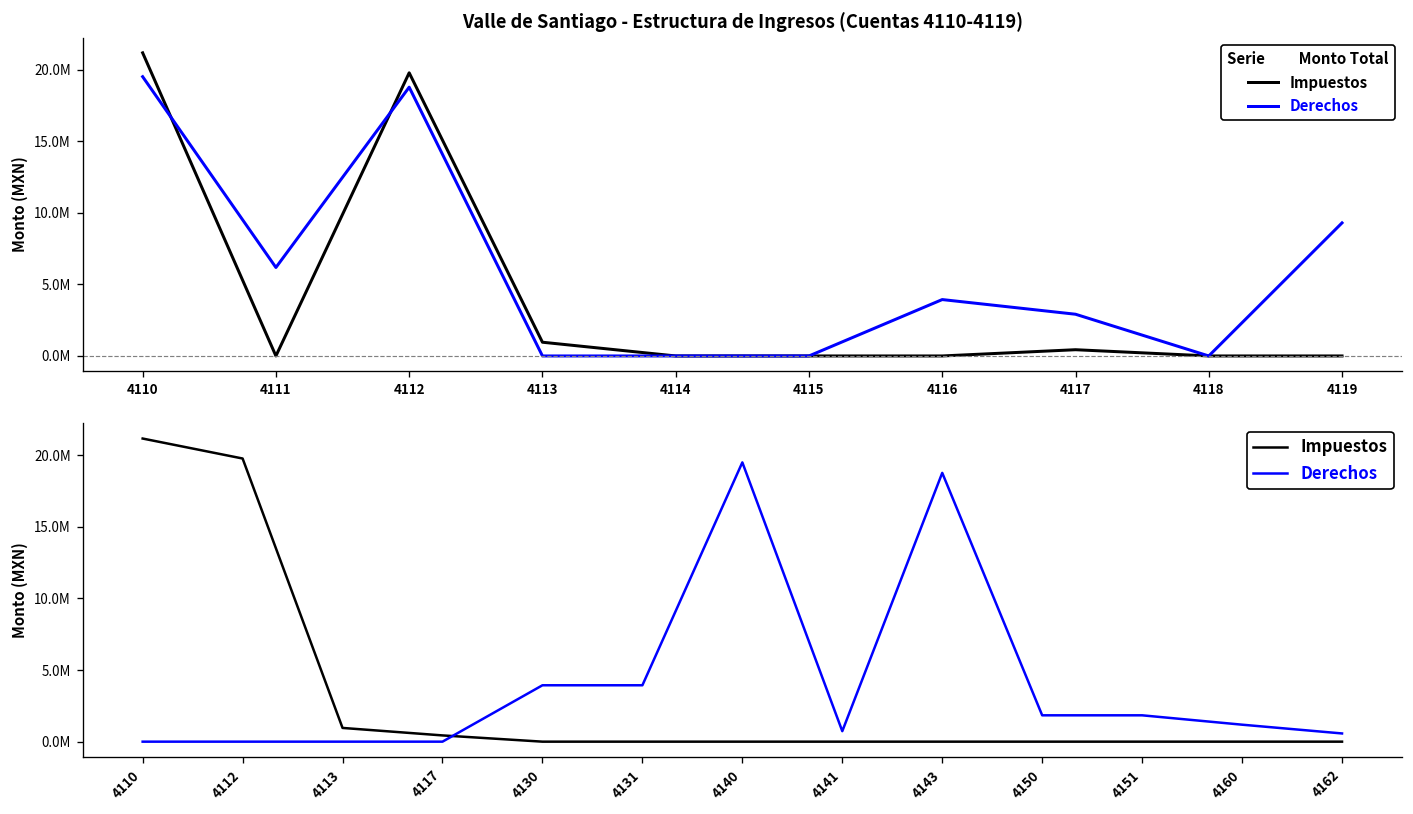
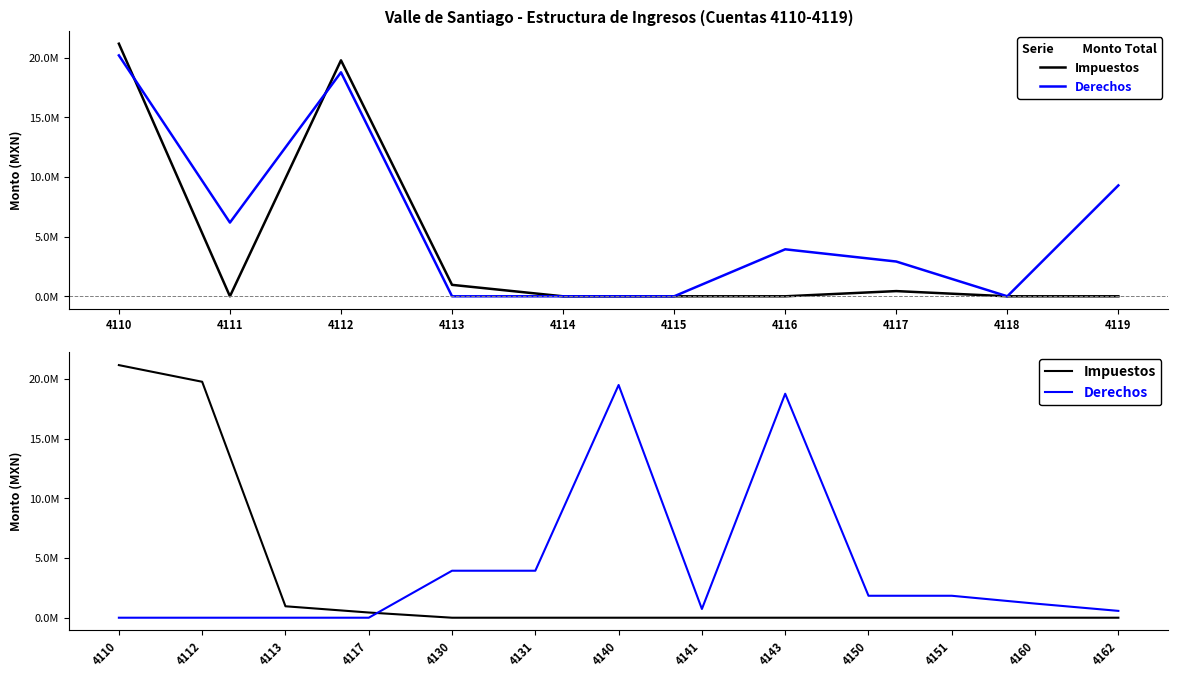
  {
    "Valle de Santiago - Estructura de Ingresos (Cuentas 4110-4119)": {
      "Impuestos": {
        "4110": 21200000,
        "4111": 0,
        "4112": 19800000,
        "4113": 1000000,
        "4116": 0,
        "4117": 400000,
        "4119": 0
      },
      "Derechos": {
-       "4110": 19500000,
+       "4110": 20200000,
        "4111": 6200000,
        "4112": 18800000,
        "4113": 0,
        "4116": 3900000,
        "4117": 2900000,
        "4119": 9300000
      }
    }
  }
